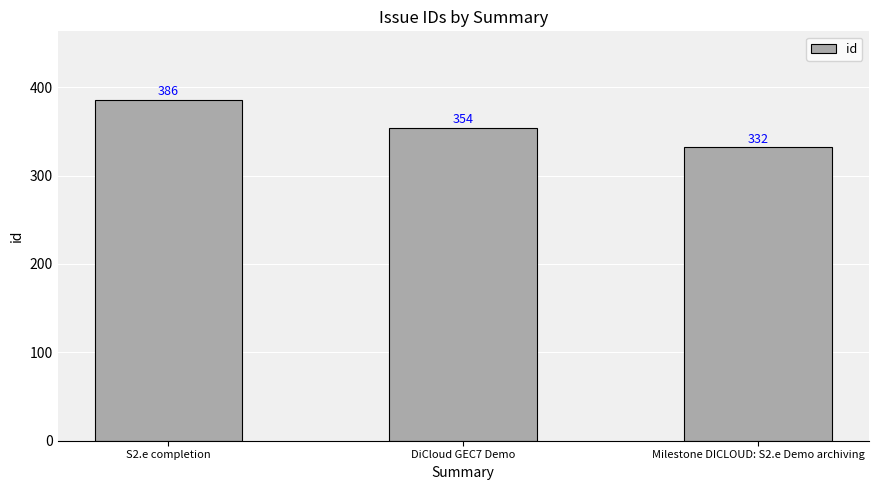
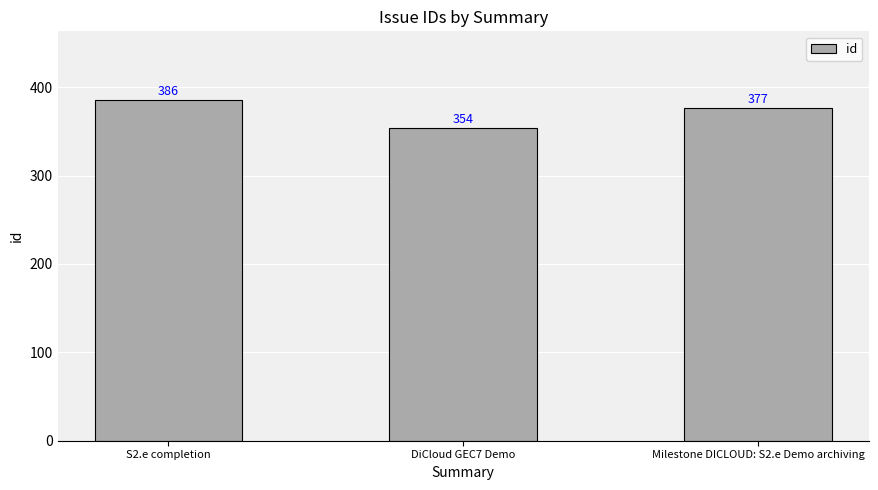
  {
    "S2.e completion": 386,
    "DiCloud GEC7 Demo": 354,
-   "Milestone DICLOUD: S2.e Demo archiving": 332
+   "Milestone DICLOUD: S2.e Demo archiving": 377
  }
